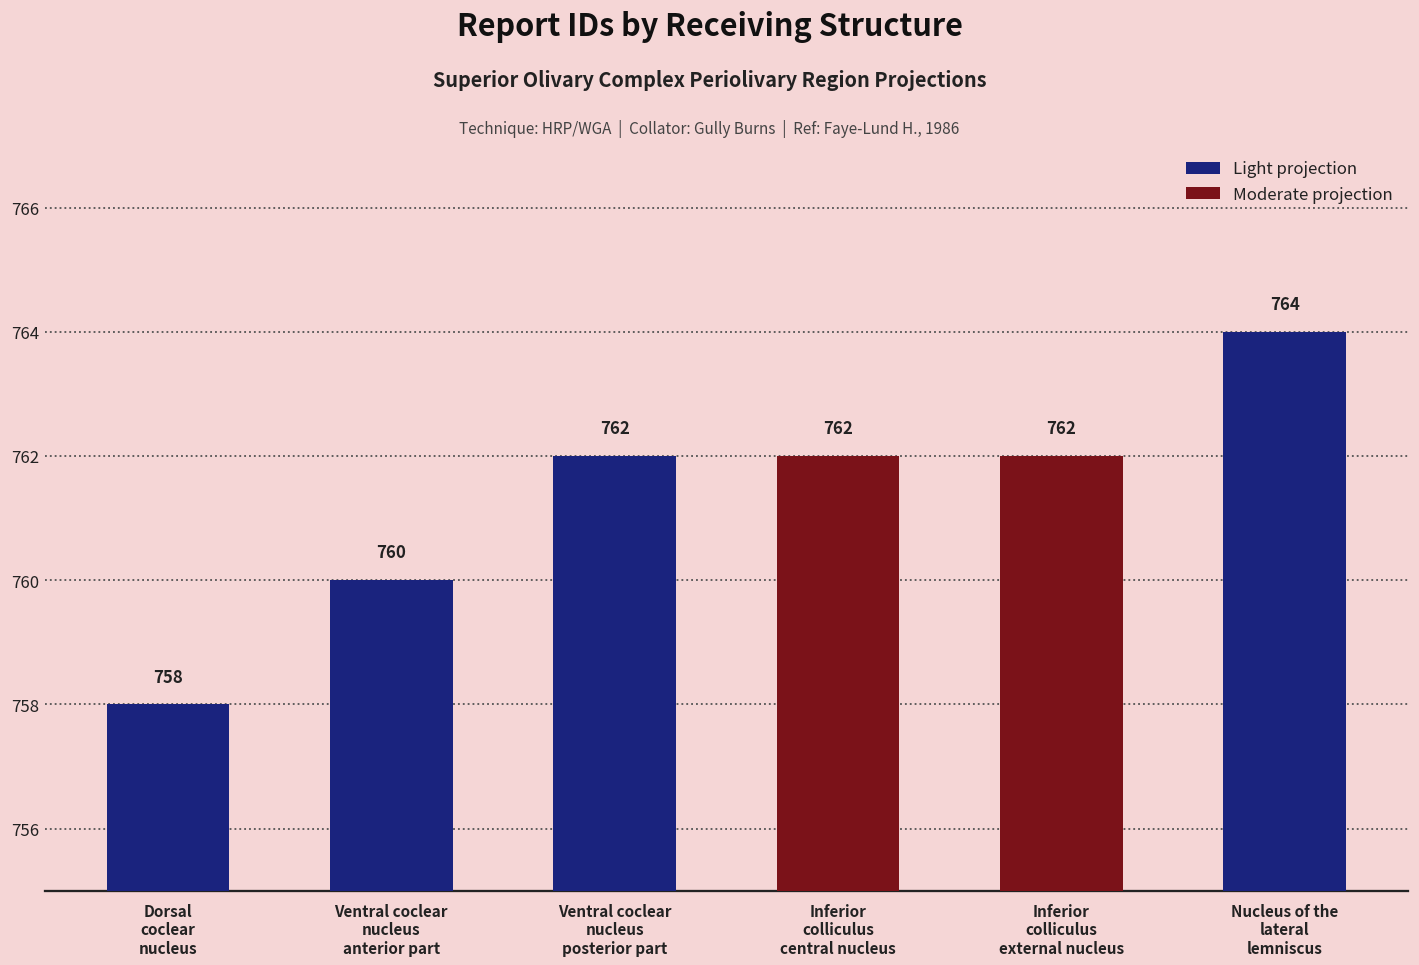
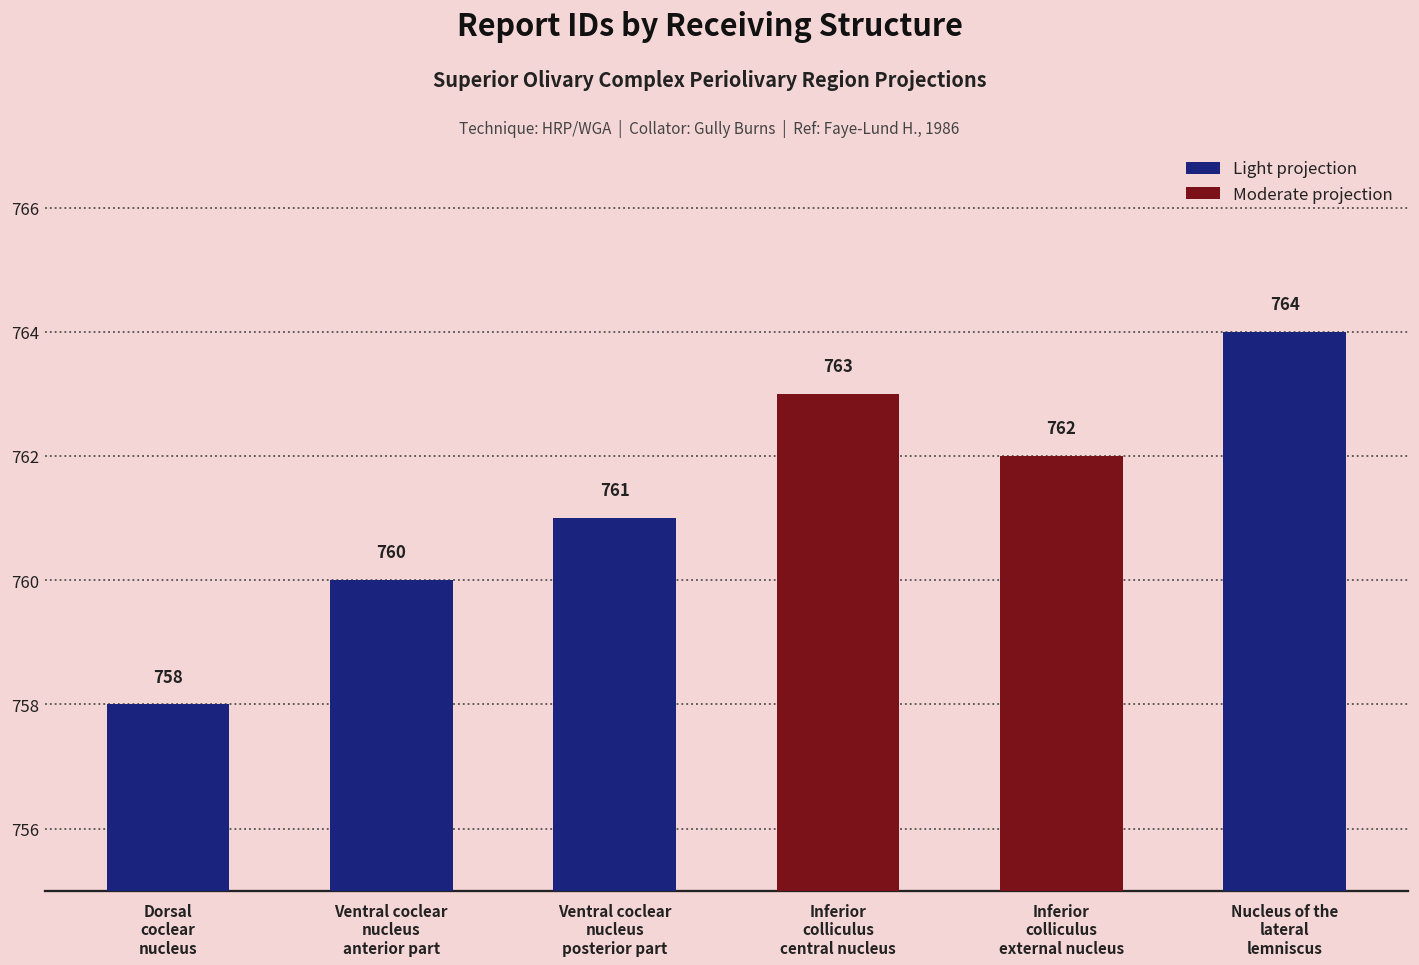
  {
    "Dorsal coclear nucleus": 758,
    "Ventral coclear nucleus anterior part": 760,
-   "Ventral coclear nucleus posterior part": 762,
-   "Inferior colliculus central nucleus": 762,
+   "Ventral coclear nucleus posterior part": 761,
+   "Inferior colliculus central nucleus": 763,
    "Inferior colliculus external nucleus": 762,
    "Nucleus of the lateral lemniscus": 764
  }
